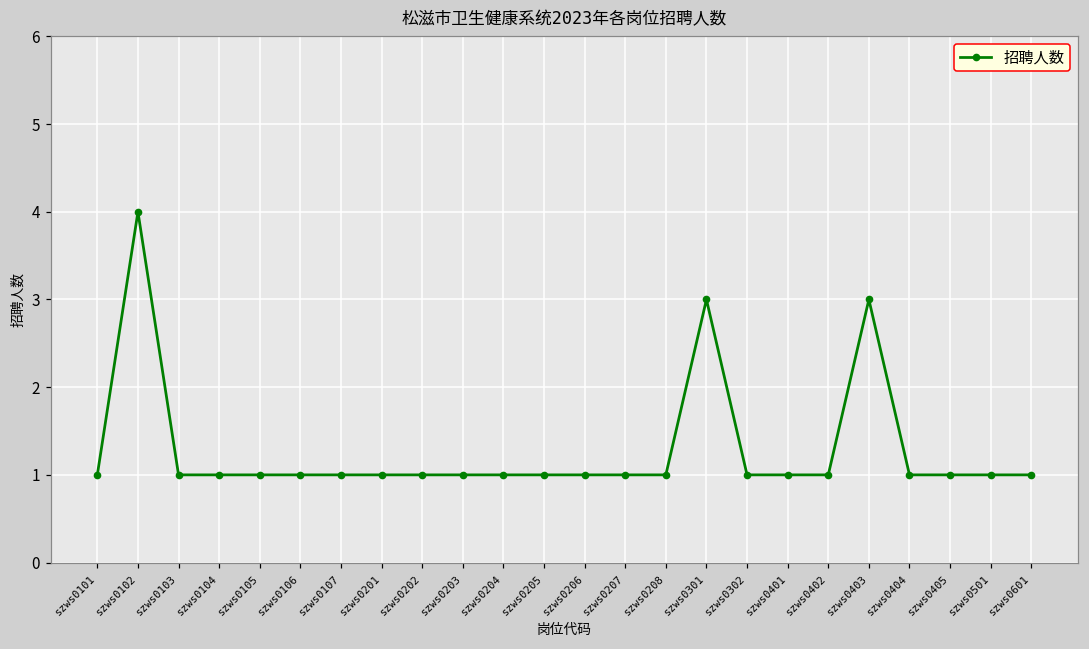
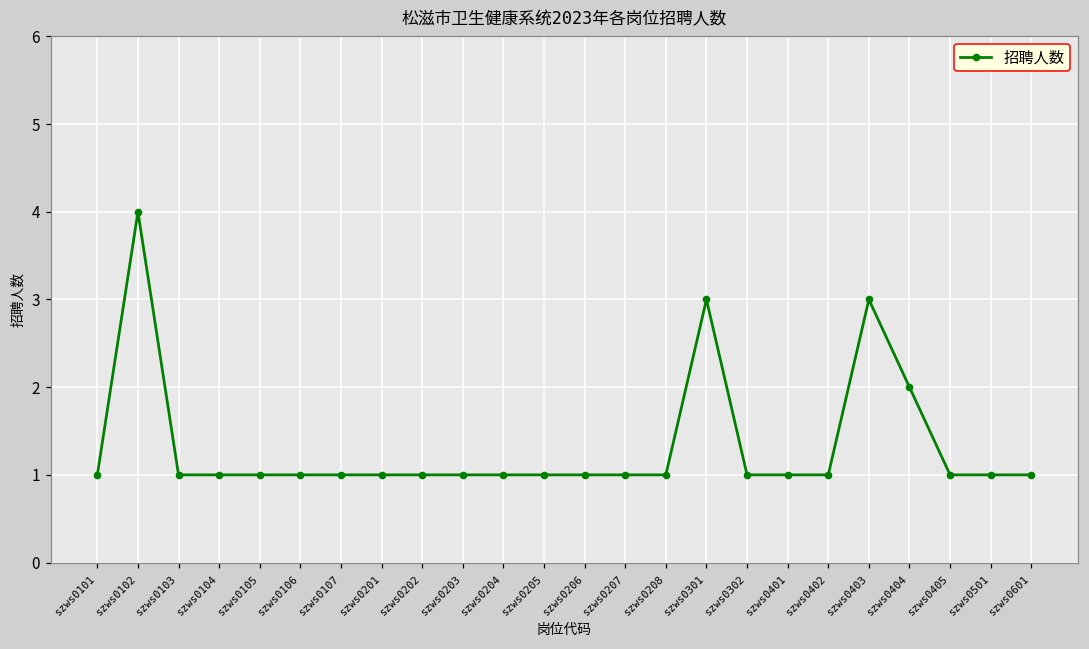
  {
    "szws0101": 1,
    "szws0102": 4,
    "szws0103": 1,
    "szws0104": 1,
    "szws0105": 1,
    "szws0106": 1,
    "szws0107": 1,
    "szws0201": 1,
    "szws0202": 1,
    "szws0203": 1,
    "szws0204": 1,
    "szws0205": 1,
    "szws0206": 1,
    "szws0207": 1,
    "szws0208": 1,
    "szws0301": 3,
    "szws0302": 1,
    "szws0401": 1,
    "szws0402": 1,
    "szws0403": 3,
-   "szws0404": 1,
+   "szws0404": 2,
    "szws0405": 1,
    "szws0501": 1,
    "szws0601": 1
  }
